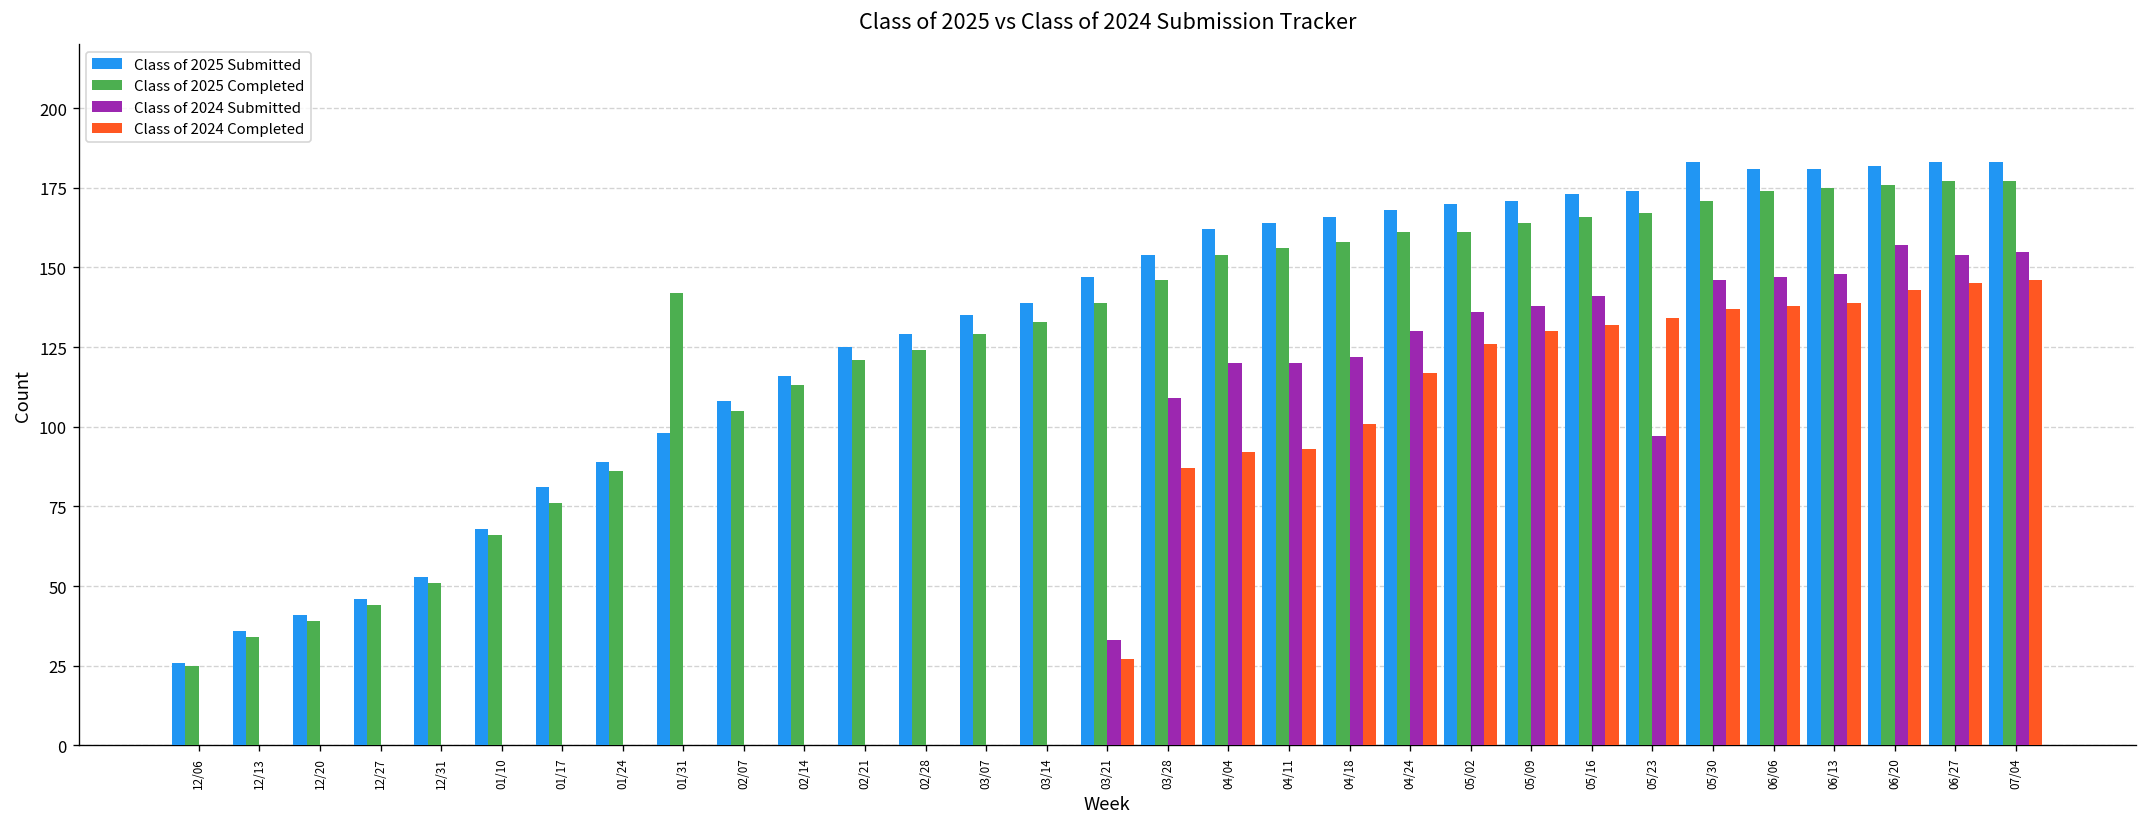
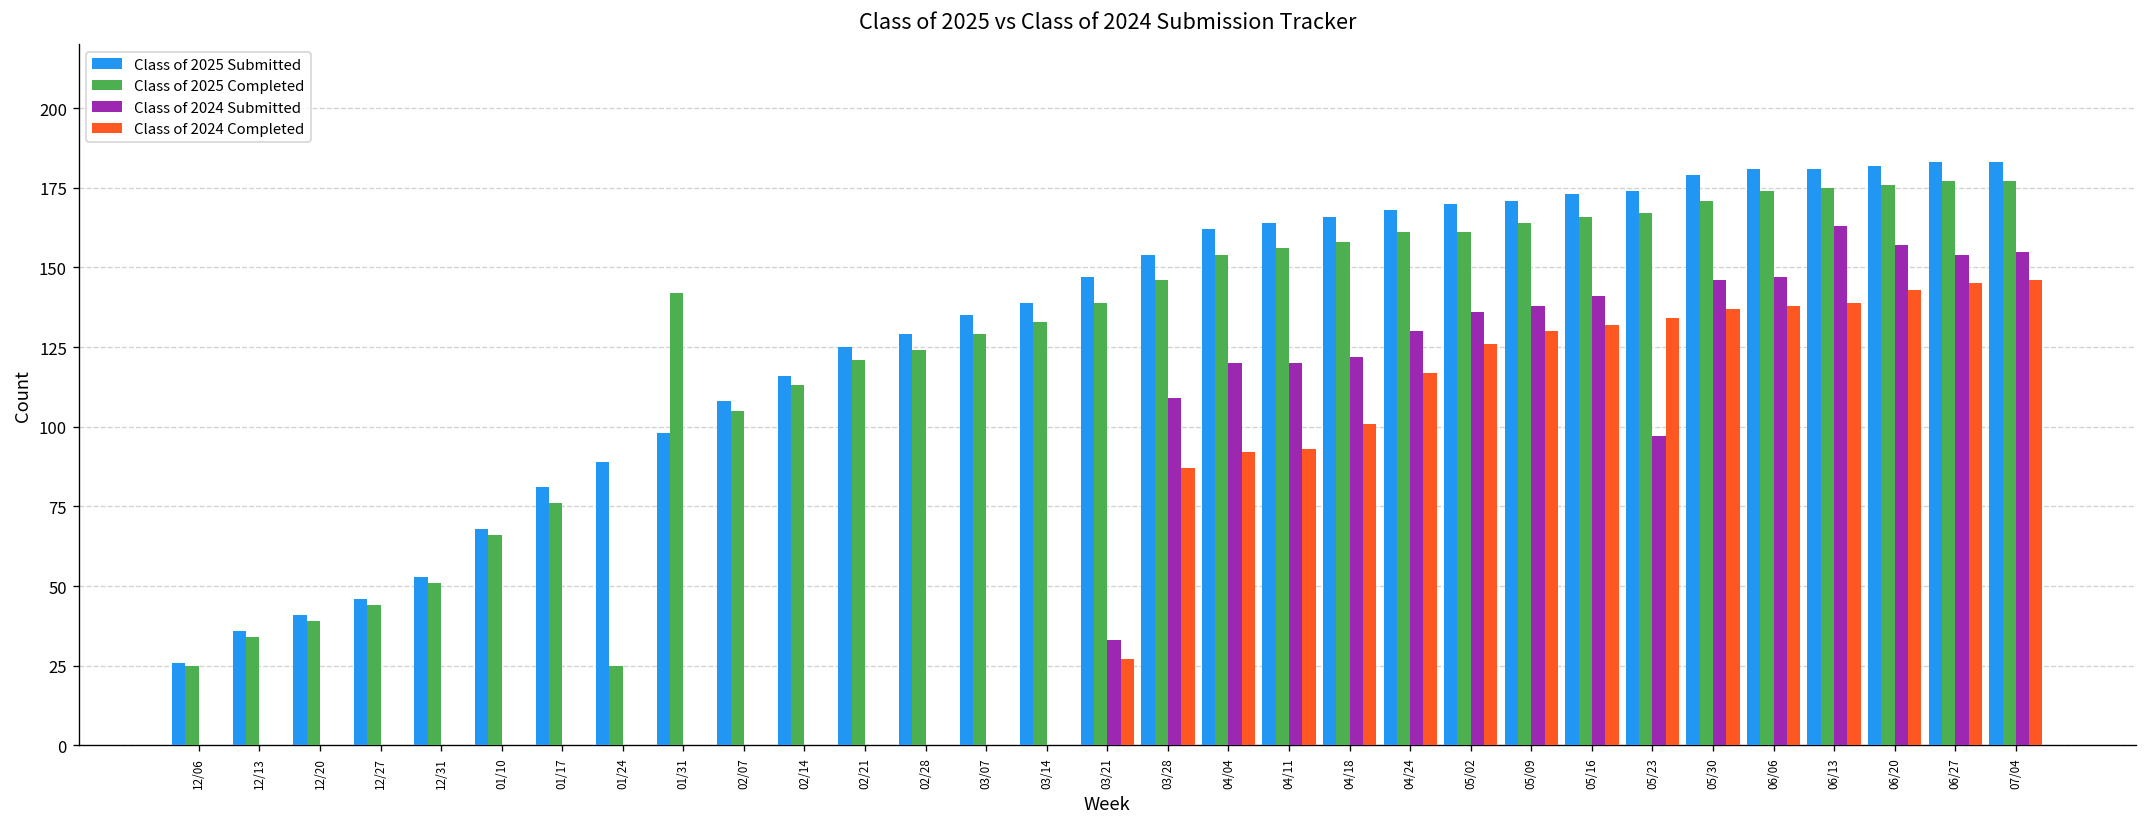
  {
    "Class of 2025 Submitted": {
      "12/06": 26,
      "12/13": 36,
      "12/20": 41,
      "12/27": 46,
      "12/31": 53,
      "01/10": 68,
      "01/17": 81,
      "01/24": 89,
      "01/31": 98,
      "02/07": 108,
      "02/14": 116,
      "02/21": 125,
      "02/28": 129,
      "03/07": 135,
      "03/14": 139,
      "03/21": 147,
      "03/28": 154,
      "04/04": 162,
      "04/11": 164,
      "04/18": 166,
      "04/24": 168,
      "05/02": 170,
      "05/09": 171,
      "05/16": 173,
      "05/23": 174,
-     "05/30": 183,
+     "05/30": 179,
      "06/06": 181,
      "06/13": 181,
      "06/20": 182,
      "06/27": 183,
      "07/04": 183
    },
    "Class of 2025 Completed": {
      "12/06": 25,
      "12/13": 34,
      "12/20": 39,
      "12/27": 44,
      "12/31": 51,
      "01/10": 66,
      "01/17": 76,
-     "01/24": 86,
+     "01/24": 25,
      "01/31": 142,
      "02/07": 105,
      "02/14": 113,
      "02/21": 121,
      "02/28": 124,
      "03/07": 129,
      "03/14": 133,
      "03/21": 139,
      "03/28": 146,
      "04/04": 154,
      "04/11": 156,
      "04/18": 158,
      "04/24": 161,
      "05/02": 161,
      "05/09": 164,
      "05/16": 166,
      "05/23": 167,
      "05/30": 171,
      "06/06": 174,
      "06/13": 175,
      "06/20": 176,
      "06/27": 177,
      "07/04": 177
    },
    "Class of 2024 Submitted": {
      "12/06": 0,
      "12/13": 0,
      "12/20": 0,
      "12/27": 0,
      "12/31": 0,
      "01/10": 0,
      "01/17": 0,
      "01/24": 0,
      "01/31": 0,
      "02/07": 0,
      "02/14": 0,
      "02/21": 0,
      "02/28": 0,
      "03/07": 0,
      "03/14": 0,
      "03/21": 33,
      "03/28": 109,
      "04/04": 120,
      "04/11": 120,
      "04/18": 122,
      "04/24": 130,
      "05/02": 136,
      "05/09": 138,
      "05/16": 141,
      "05/23": 97,
      "05/30": 146,
      "06/06": 147,
-     "06/13": 148,
+     "06/13": 163,
      "06/20": 157,
      "06/27": 154,
      "07/04": 155
    },
    "Class of 2024 Completed": {
      "12/06": 0,
      "12/13": 0,
      "12/20": 0,
      "12/27": 0,
      "12/31": 0,
      "01/10": 0,
      "01/17": 0,
      "01/24": 0,
      "01/31": 0,
      "02/07": 0,
      "02/14": 0,
      "02/21": 0,
      "02/28": 0,
      "03/07": 0,
      "03/14": 0,
      "03/21": 27,
      "03/28": 87,
      "04/04": 92,
      "04/11": 93,
      "04/18": 101,
      "04/24": 117,
      "05/02": 126,
      "05/09": 130,
      "05/16": 132,
      "05/23": 134,
      "05/30": 137,
      "06/06": 138,
      "06/13": 139,
      "06/20": 143,
      "06/27": 145,
      "07/04": 146
    }
  }
